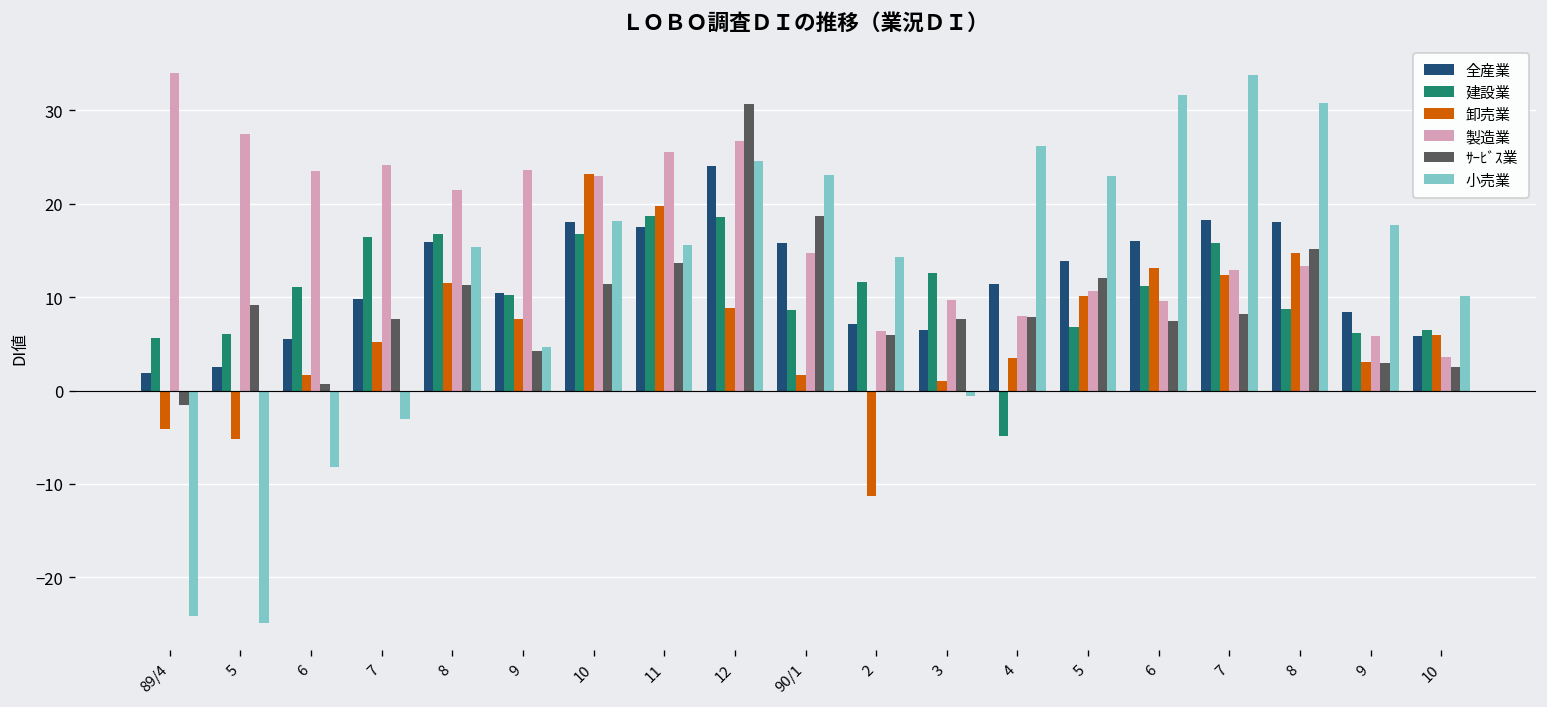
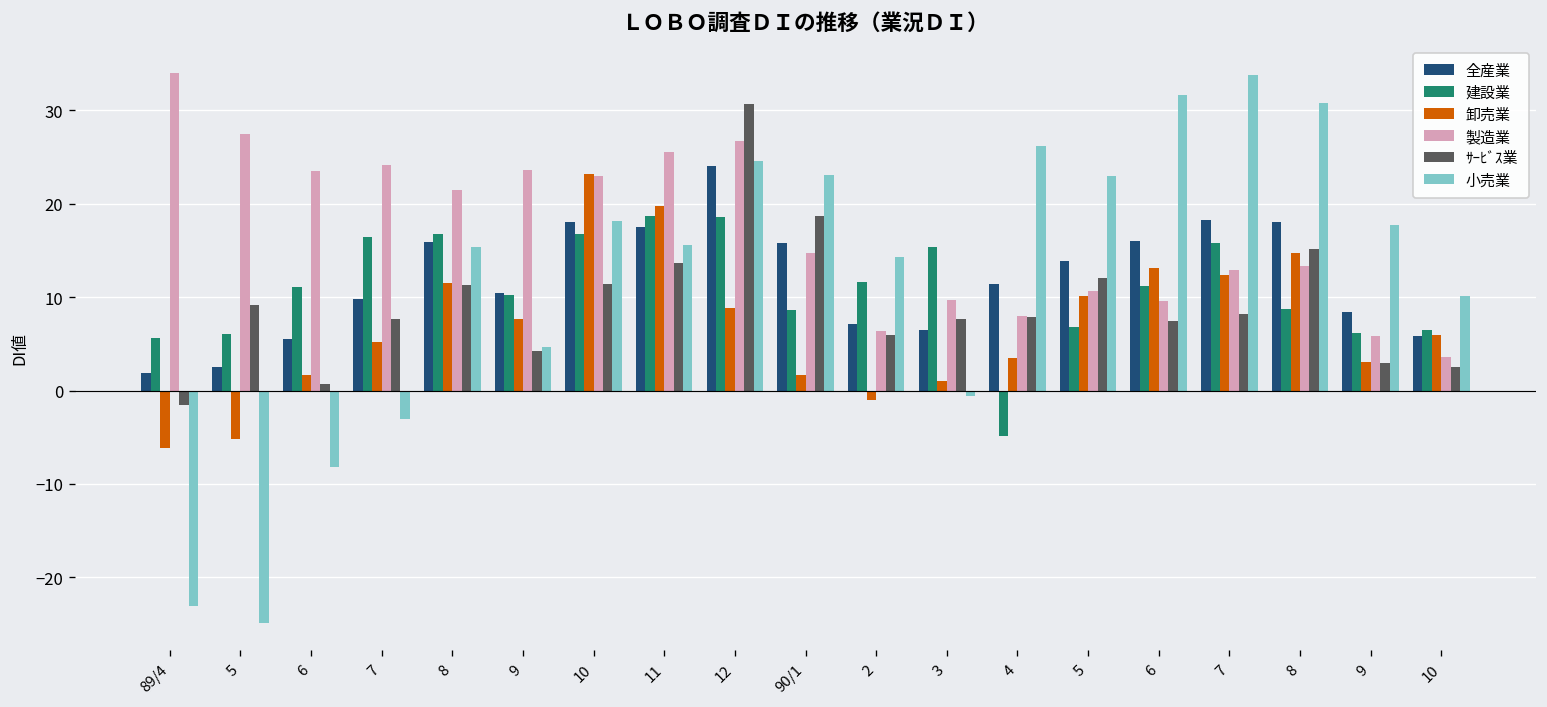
  {
    "全産業": {
      "89/4": 2,
      "11": 18,
      "12": 24,
      "90/1": 16,
      "2": 7,
      "3": 7,
      "4": 11
    },
    "建設業": {
      "89/4": 6,
      "11": 19,
      "12": 19,
      "90/1": 9,
      "2": 12,
-     "3": 13,
+     "3": 15,
      "4": -5
    },
    "卸売業": {
-     "89/4": -4,
+     "89/4": -6,
      "11": 20,
      "12": 9,
      "90/1": 2,
-     "2": -11,
+     "2": -1,
      "3": 1,
      "4": 4
    },
    "製造業": {
      "89/4": 34,
      "11": 26,
      "12": 27,
      "90/1": 15,
      "2": 6,
      "3": 10,
      "4": 8
    },
    "ｻｰﾋﾞｽ業": {
      "89/4": -2,
      "11": 14,
      "12": 31,
      "90/1": 19,
      "2": 6,
      "3": 8,
      "4": 8
    },
    "小売業": {
-     "89/4": -24,
+     "89/4": -23,
      "11": 16,
      "12": 25,
      "90/1": 23,
      "2": 14,
      "3": -1,
      "4": 26
    }
  }
